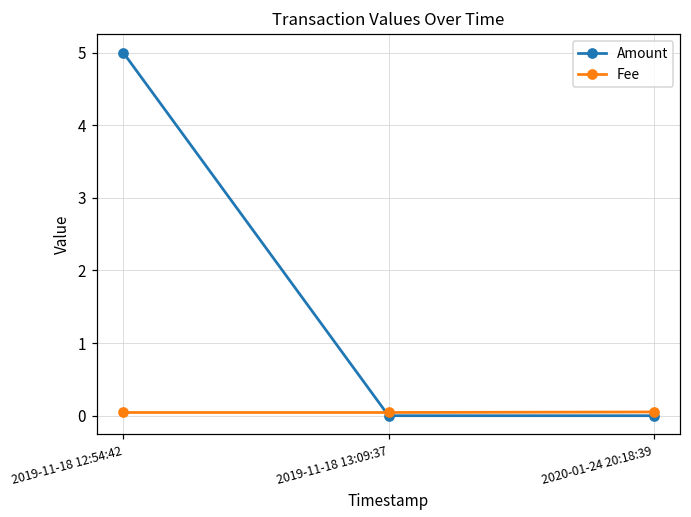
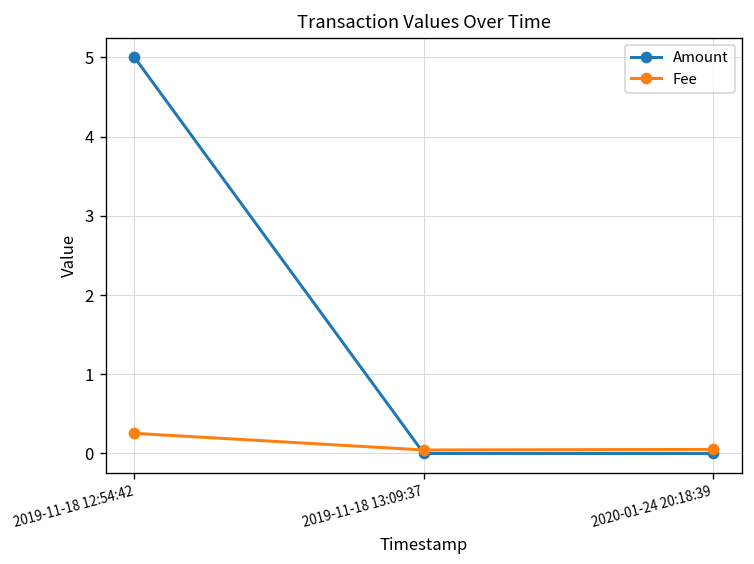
  {
    "Amount": {
      "2019-11-18 12:54:42": 5.0,
      "2019-11-18 13:09:37": 0.0,
      "2020-01-24 20:18:39": 0.0
    },
    "Fee": {
-     "2019-11-18 12:54:42": 0.0,
+     "2019-11-18 12:54:42": 0.3,
      "2019-11-18 13:09:37": 0.0,
      "2020-01-24 20:18:39": 0.1
    }
  }
